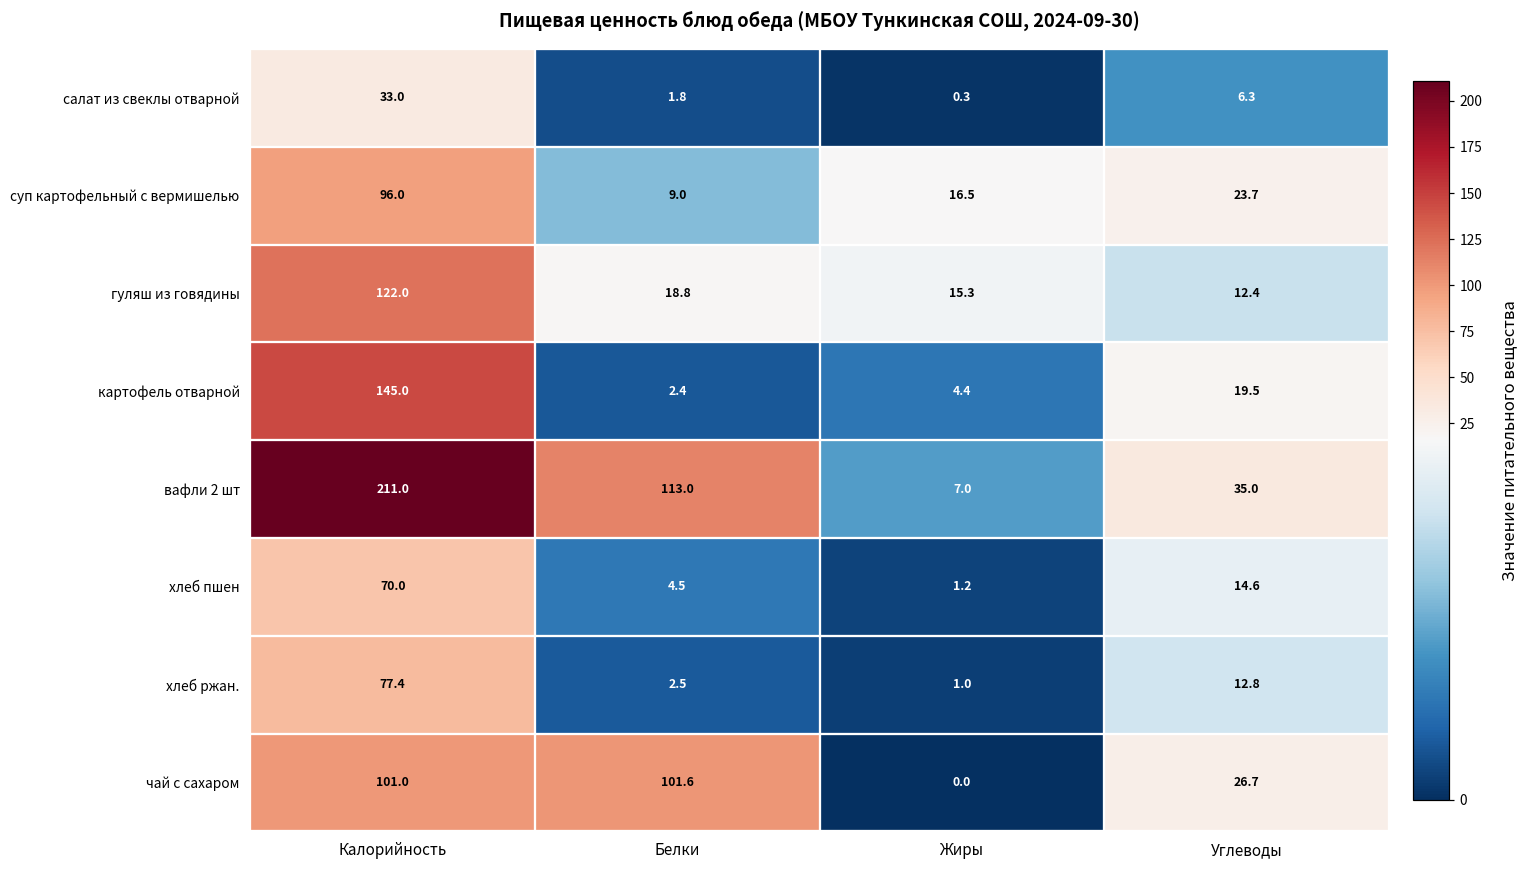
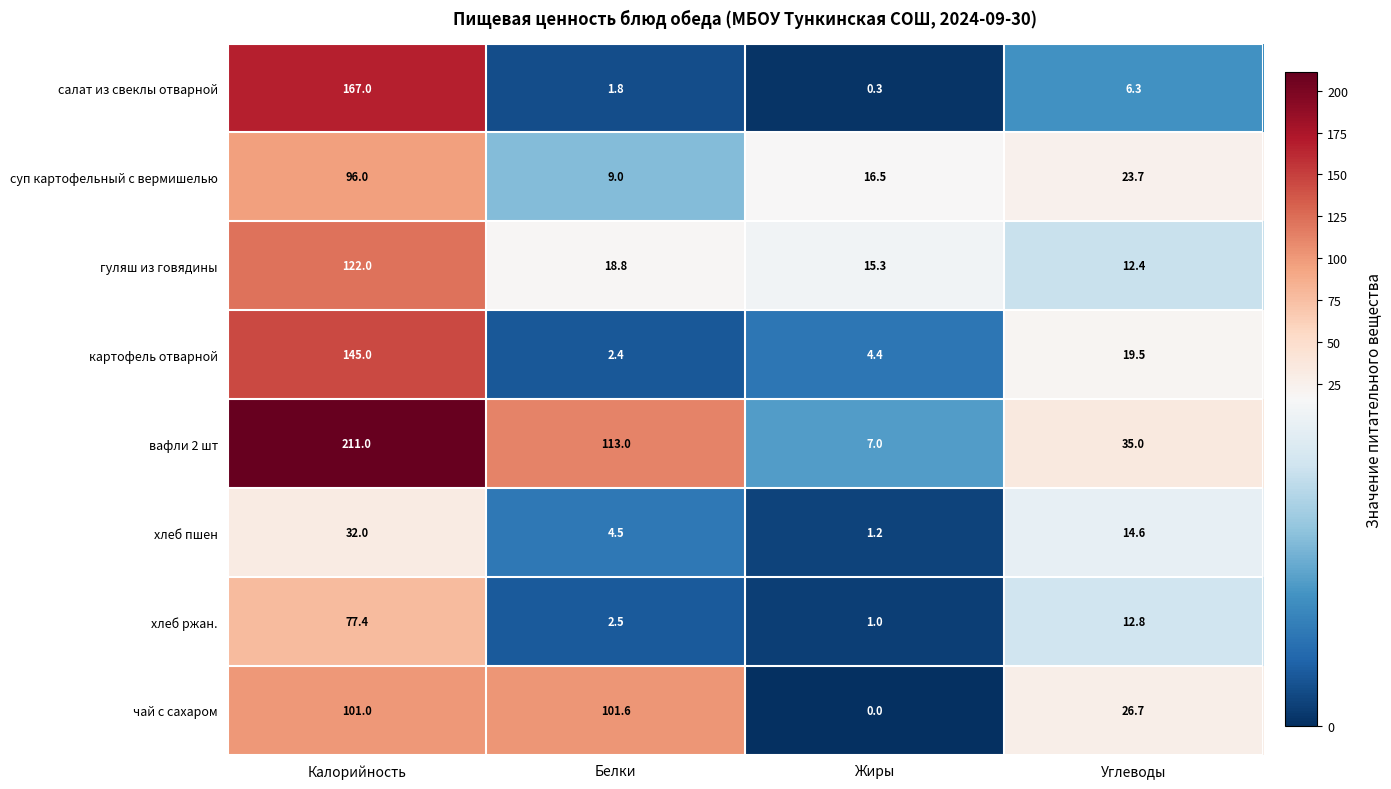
  {
    "салат из свеклы отварной": {
-     "Калорийность": 33.0,
+     "Калорийность": 167.0,
      "Белки": 1.8,
      "Жиры": 0.3,
      "Углеводы": 6.3
    },
    "суп картофельный с вермишелью": {
      "Калорийность": 96.0,
      "Белки": 9.0,
      "Жиры": 16.5,
      "Углеводы": 23.7
    },
    "гуляш из говядины": {
      "Калорийность": 122.0,
      "Белки": 18.8,
      "Жиры": 15.3,
      "Углеводы": 12.4
    },
    "картофель отварной": {
      "Калорийность": 145.0,
      "Белки": 2.4,
      "Жиры": 4.4,
      "Углеводы": 19.5
    },
    "вафли 2 шт": {
      "Калорийность": 211.0,
      "Белки": 113.0,
      "Жиры": 7.0,
      "Углеводы": 35.0
    },
    "хлеб пшен": {
-     "Калорийность": 70.0,
+     "Калорийность": 32.0,
      "Белки": 4.5,
      "Жиры": 1.2,
      "Углеводы": 14.6
    },
    "хлеб ржан.": {
      "Калорийность": 77.4,
      "Белки": 2.5,
      "Жиры": 1.0,
      "Углеводы": 12.8
    },
    "чай с сахаром": {
      "Калорийность": 101.0,
      "Белки": 101.6,
      "Жиры": 0.0,
      "Углеводы": 26.7
    }
  }
